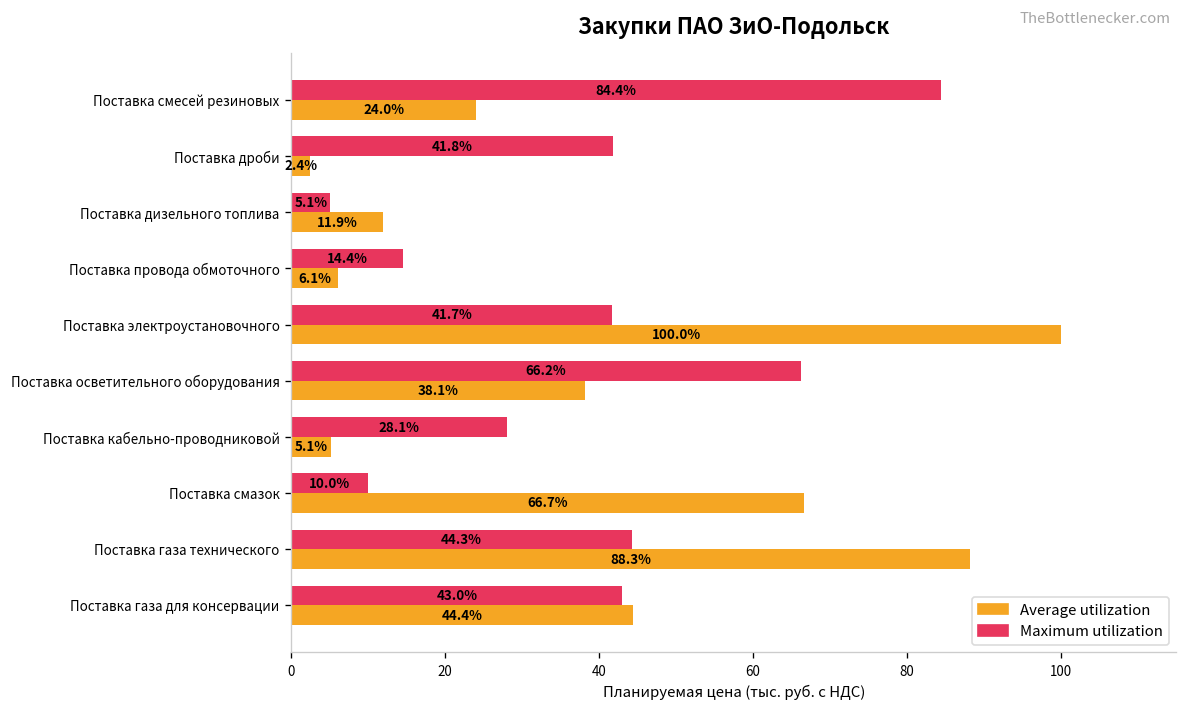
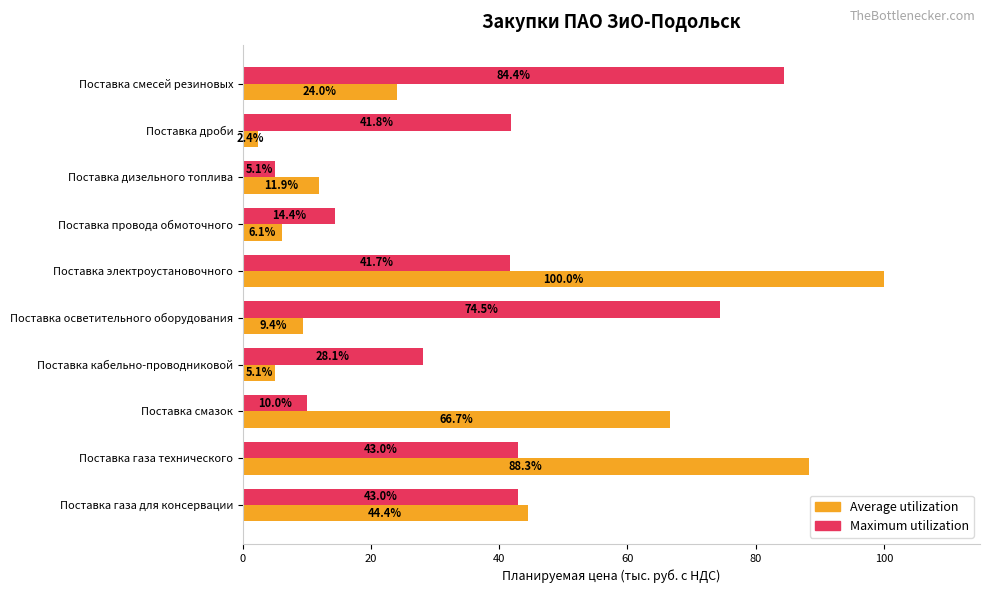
  {
    "Average utilization": {
      "Поставка смесей резиновых": "24.0%",
      "Поставка дроби": "2.4%",
      "Поставка дизельного топлива": "11.9%",
      "Поставка провода обмоточного": "6.1%",
      "Поставка электроустановочного": "100.0%",
-     "Поставка осветительного оборудования": "38.1%",
+     "Поставка осветительного оборудования": "9.4%",
      "Поставка кабельно-проводниковой": "5.1%",
      "Поставка смазок": "66.7%",
      "Поставка газа технического": "88.3%",
      "Поставка газа для консервации": "44.4%"
    },
    "Maximum utilization": {
      "Поставка смесей резиновых": "84.4%",
      "Поставка дроби": "41.8%",
      "Поставка дизельного топлива": "5.1%",
      "Поставка провода обмоточного": "14.4%",
      "Поставка электроустановочного": "41.7%",
-     "Поставка осветительного оборудования": "66.2%",
+     "Поставка осветительного оборудования": "74.5%",
      "Поставка кабельно-проводниковой": "28.1%",
      "Поставка смазок": "10.0%",
-     "Поставка газа технического": "44.3%",
+     "Поставка газа технического": "43.0%",
      "Поставка газа для консервации": "43.0%"
    }
  }
